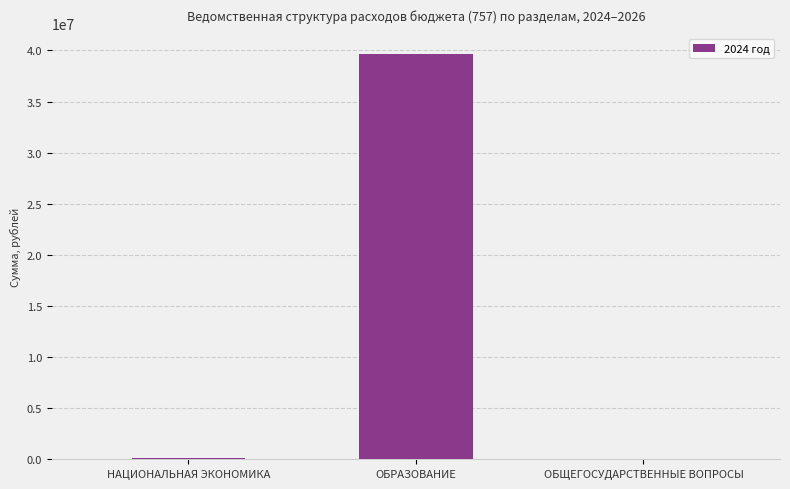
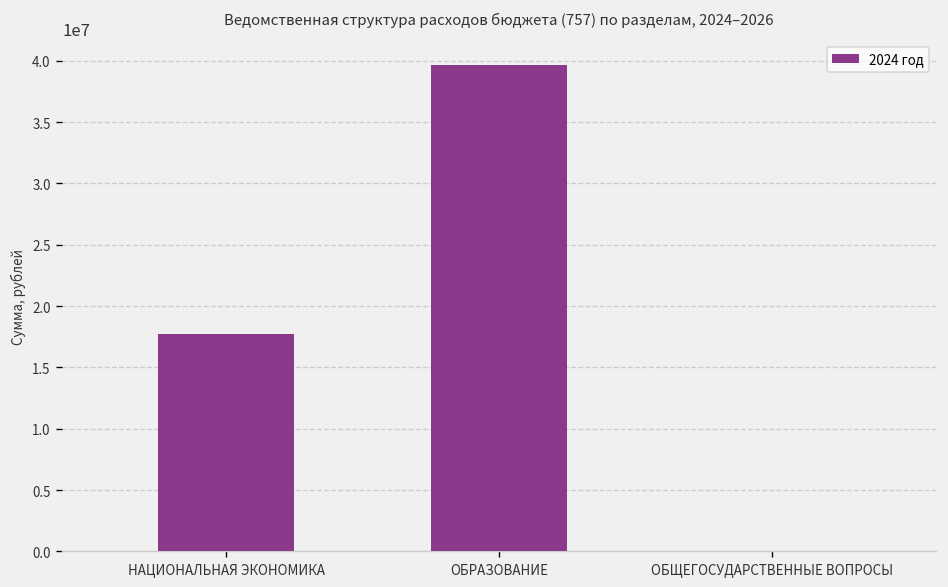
  {
-   "НАЦИОНАЛЬНАЯ ЭКОНОМИКА": 200000,
+   "НАЦИОНАЛЬНАЯ ЭКОНОМИКА": 17800000,
    "ОБРАЗОВАНИЕ": 39700000,
    "ОБЩЕГОСУДАРСТВЕННЫЕ ВОПРОСЫ": 0
  }
